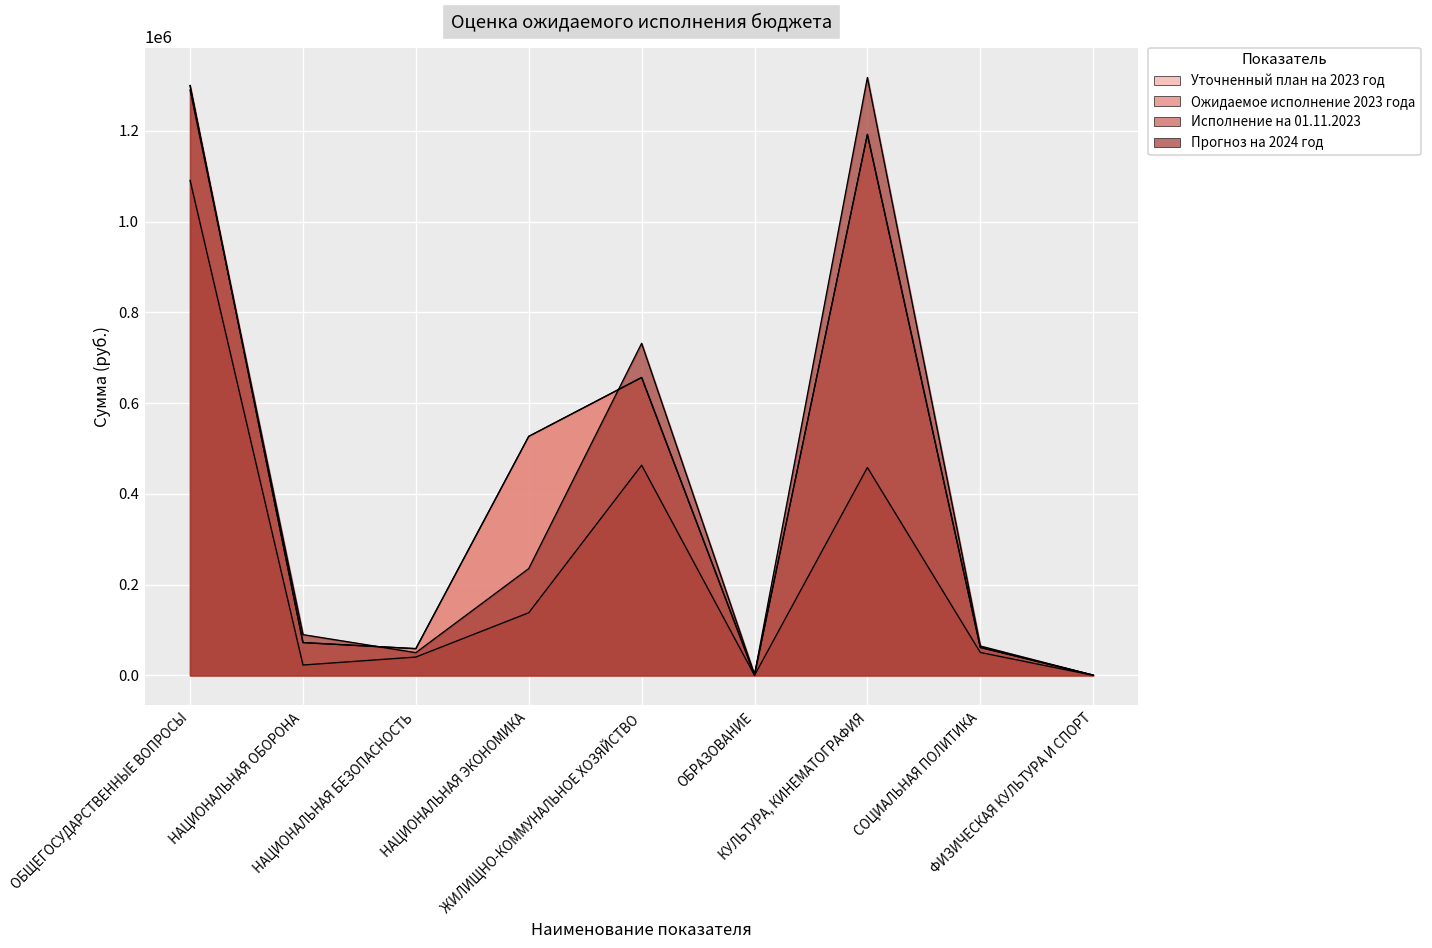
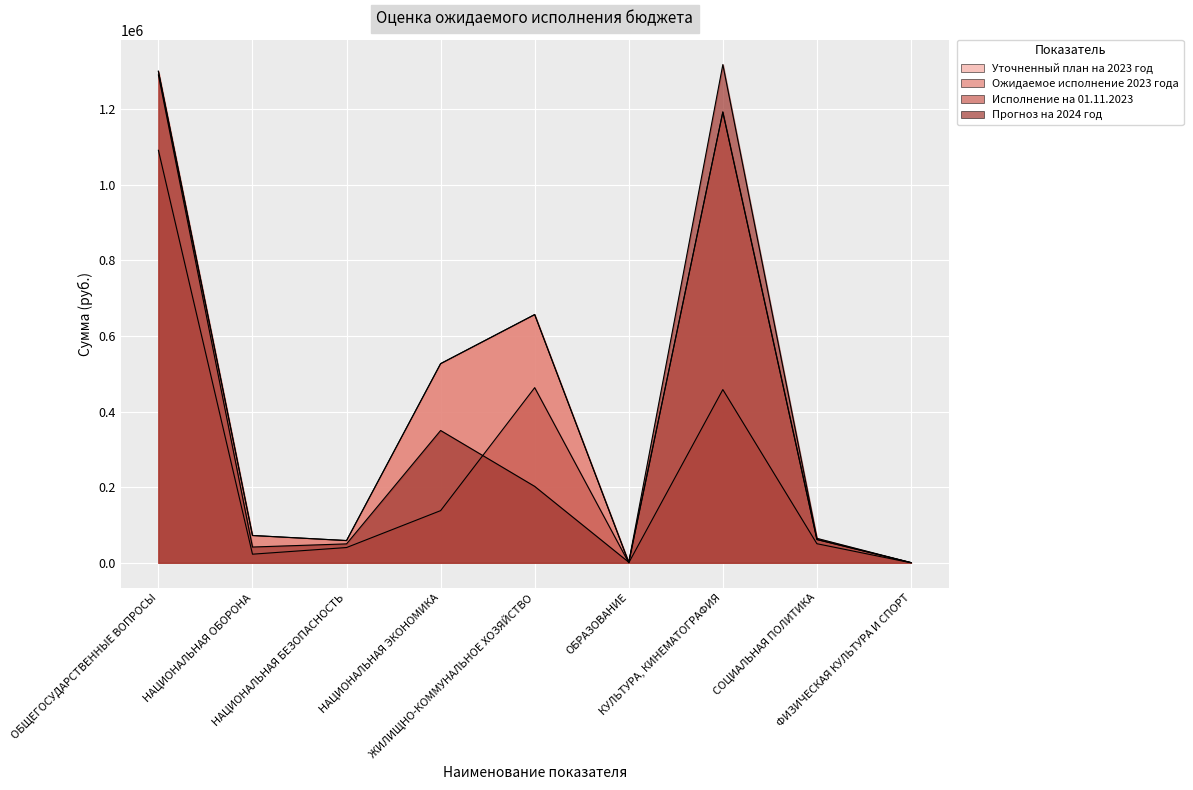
  {
    "Прогноз на 2024 год": {
      "ОБЩЕГОСУДАРСТВЕННЫЕ ВОПРОСЫ": 1290000,
-     "НАЦИОНАЛЬНАЯ ОБОРОНА": 90000,
+     "НАЦИОНАЛЬНАЯ ОБОРОНА": 40000,
      "НАЦИОНАЛЬНАЯ БЕЗОПАСНОСТЬ": 50000,
-     "НАЦИОНАЛЬНАЯ ЭКОНОМИКА": 240000,
-     "ЖИЛИЩНО-КОММУНАЛЬНОЕ ХОЗЯЙСТВО": 730000,
+     "НАЦИОНАЛЬНАЯ ЭКОНОМИКА": 350000,
+     "ЖИЛИЩНО-КОММУНАЛЬНОЕ ХОЗЯЙСТВО": 200000,
      "КУЛЬТУРА, КИНЕМАТОГРАФИЯ": 1320000
    }
  }
